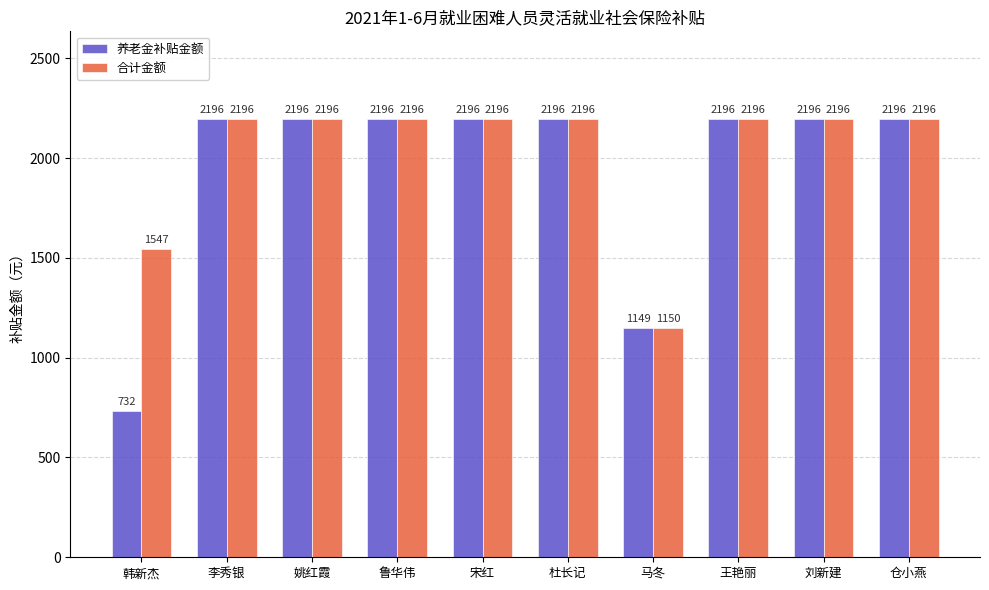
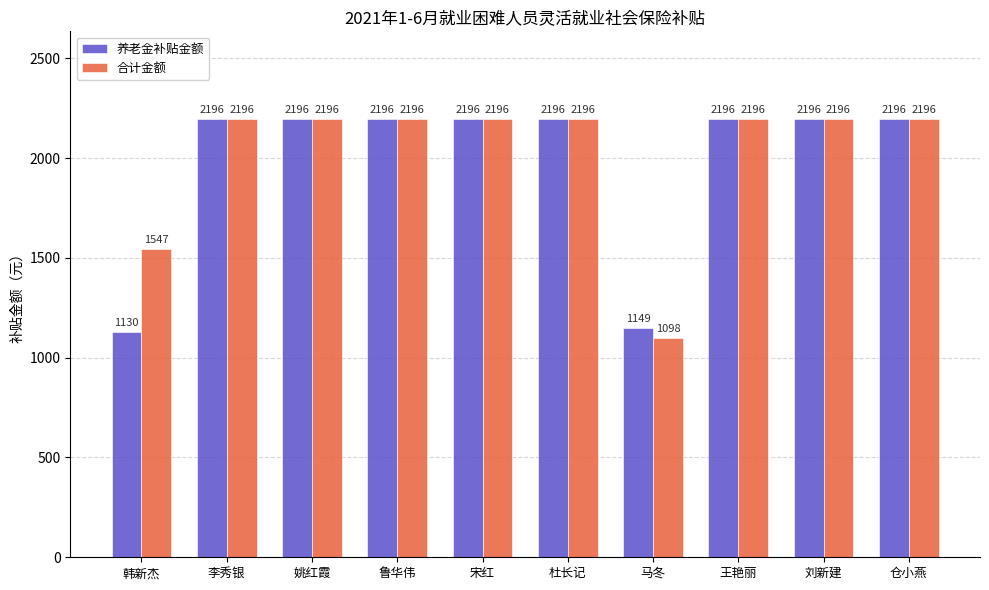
  {
    "养老金补贴金额": {
-     "韩新杰": 732,
+     "韩新杰": 1130,
      "李秀银": 2196,
      "姚红霞": 2196,
      "鲁华伟": 2196,
      "宋红": 2196,
      "杜长记": 2196,
      "马冬": 1149,
      "王艳丽": 2196,
      "刘新建": 2196,
      "仓小燕": 2196
    },
    "合计金额": {
      "韩新杰": 1547,
      "李秀银": 2196,
      "姚红霞": 2196,
      "鲁华伟": 2196,
      "宋红": 2196,
      "杜长记": 2196,
-     "马冬": 1150,
+     "马冬": 1098,
      "王艳丽": 2196,
      "刘新建": 2196,
      "仓小燕": 2196
    }
  }
